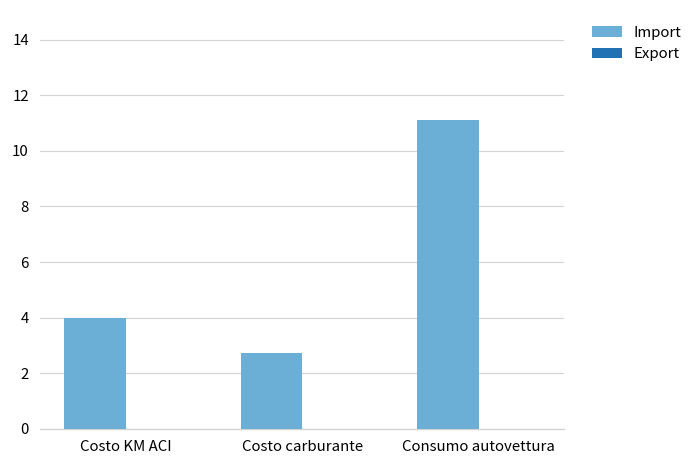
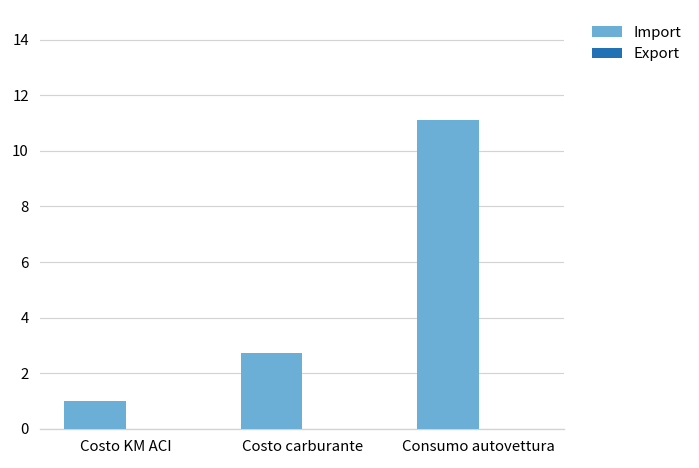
  {
    "Import": {
-     "Costo KM ACI": 4,
+     "Costo KM ACI": 1,
      "Costo carburante": 2.7,
      "Consumo autovettura": 11.1
    },
    "Export": {
      "Costo KM ACI": 0,
      "Costo carburante": 0,
      "Consumo autovettura": 0
    }
  }
